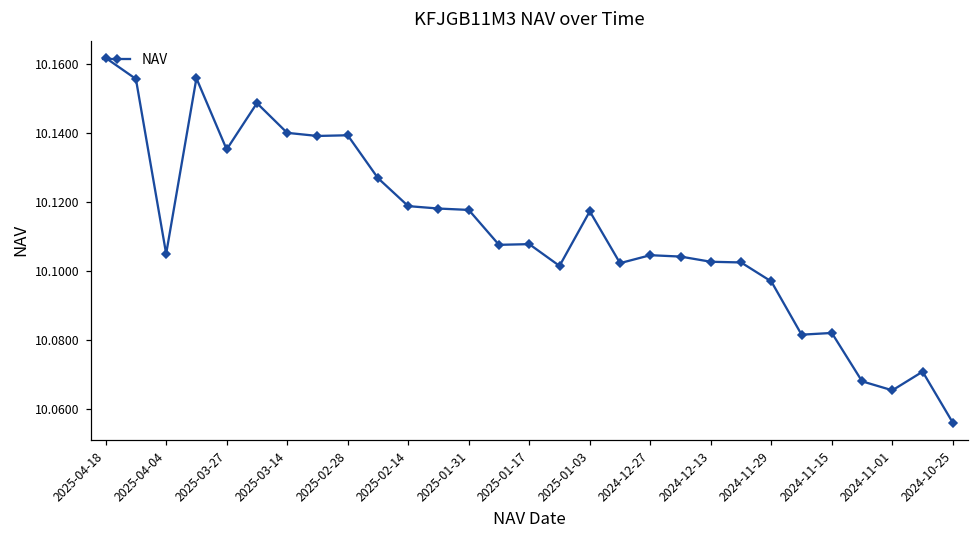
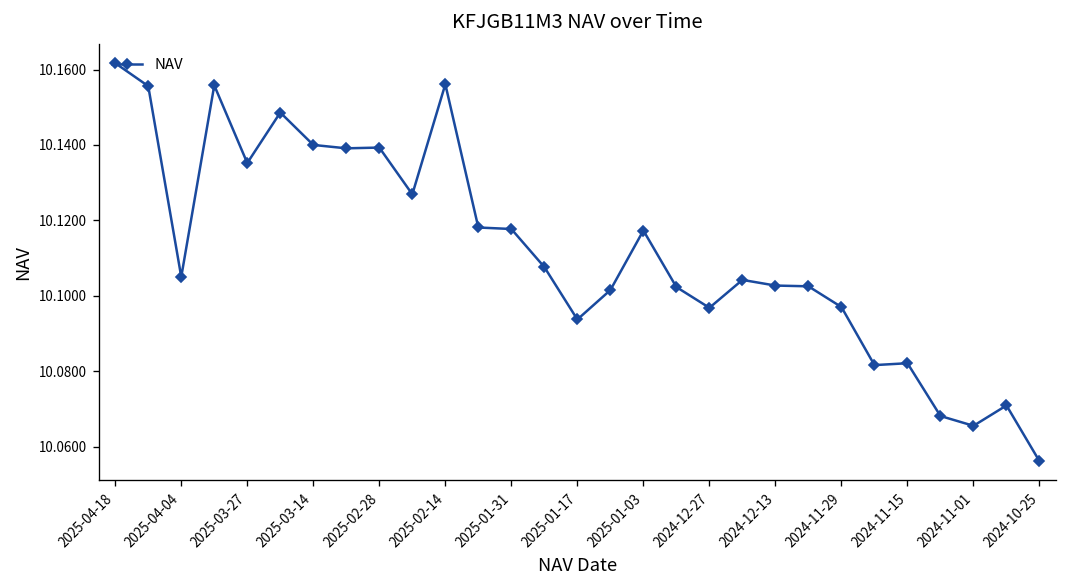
  {
    "2025-04-18": 10.162,
    "2025-04-04": 10.105,
    "2025-03-27": 10.135,
    "2025-03-14": 10.140,
    "2025-02-28": 10.139,
-   "2025-02-14": 10.119,
+   "2025-02-14": 10.156,
    "2025-01-31": 10.118,
-   "2025-01-17": 10.108,
+   "2025-01-17": 10.094,
    "2025-01-03": 10.117,
-   "2024-12-27": 10.105,
+   "2024-12-27": 10.097,
    "2024-12-13": 10.103,
    "2024-11-29": 10.097,
    "2024-11-15": 10.082,
    "2024-11-01": 10.066,
    "2024-10-25": 10.056
  }
